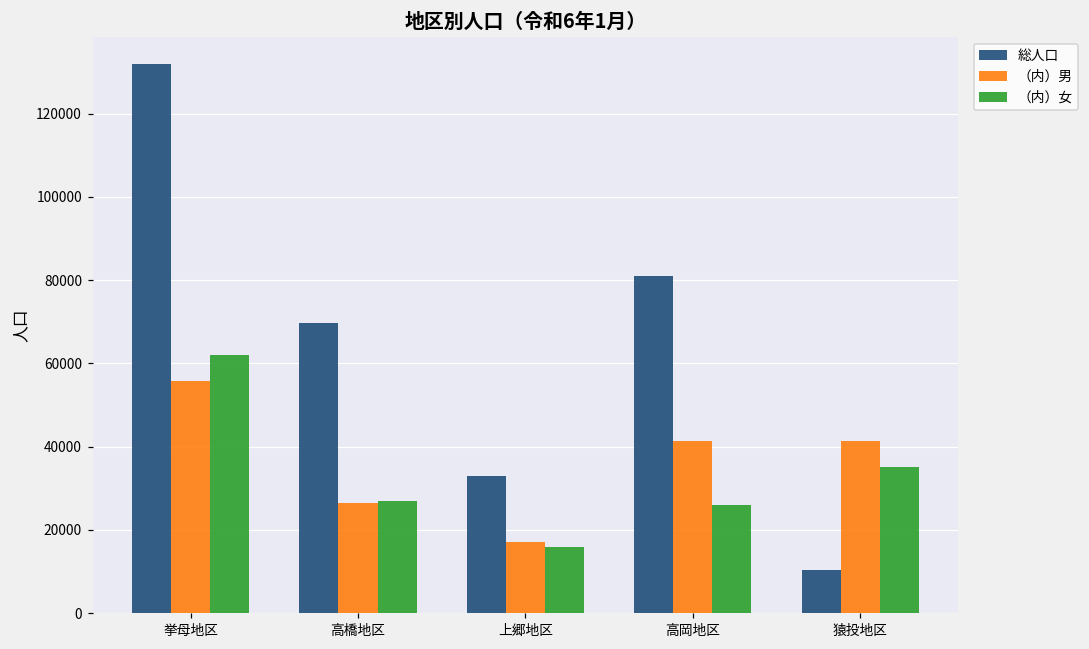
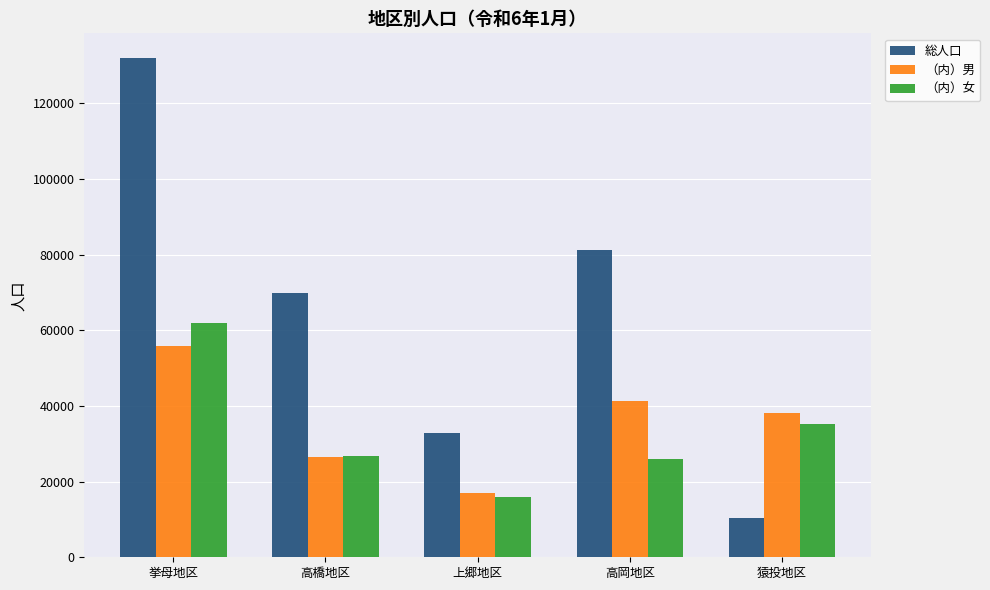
  {
    "総人口": {
      "挙母地区": 132000,
      "高橋地区": 70000,
      "上郷地区": 33000,
      "高岡地区": 81000,
      "猿投地区": 10000
    },
    "（内）男": {
      "挙母地区": 56000,
      "高橋地区": 27000,
      "上郷地区": 17000,
      "高岡地区": 41000,
-     "猿投地区": 41000
+     "猿投地区": 38000
    },
    "（内）女": {
      "挙母地区": 62000,
      "高橋地区": 27000,
      "上郷地区": 16000,
      "高岡地区": 26000,
      "猿投地区": 35000
    }
  }
